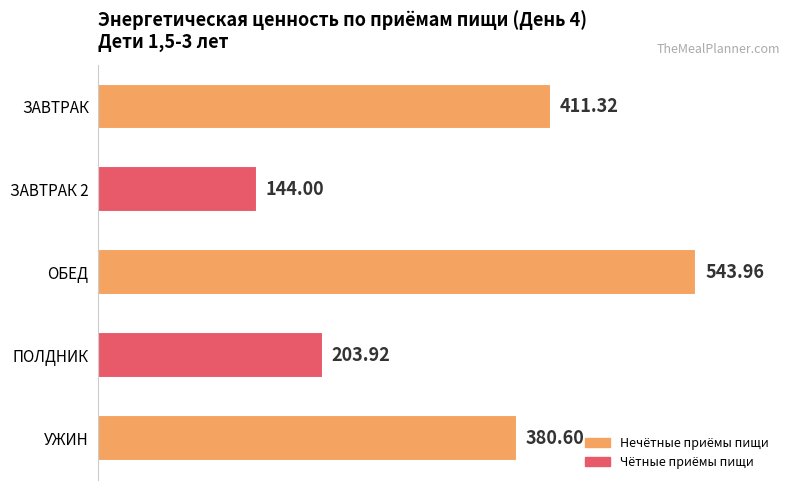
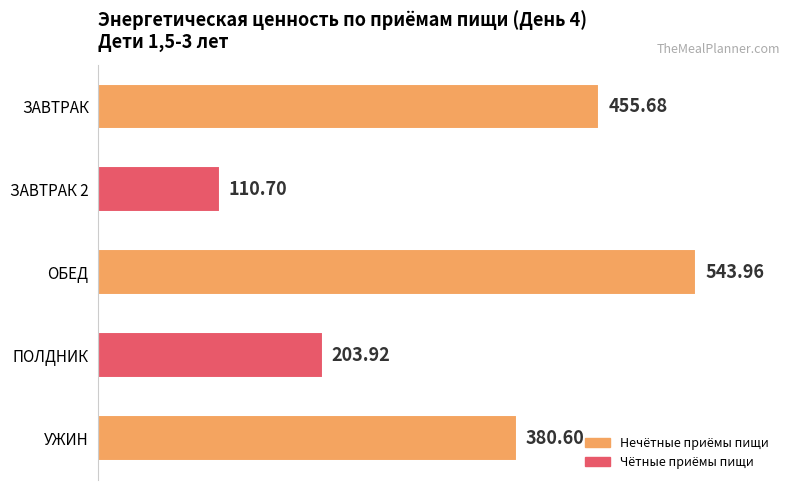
  {
-   "ЗАВТРАК": 411.32,
-   "ЗАВТРАК 2": 144.00,
+   "ЗАВТРАК": 455.68,
+   "ЗАВТРАК 2": 110.70,
    "ОБЕД": 543.96,
    "ПОЛДНИК": 203.92,
    "УЖИН": 380.60
  }
